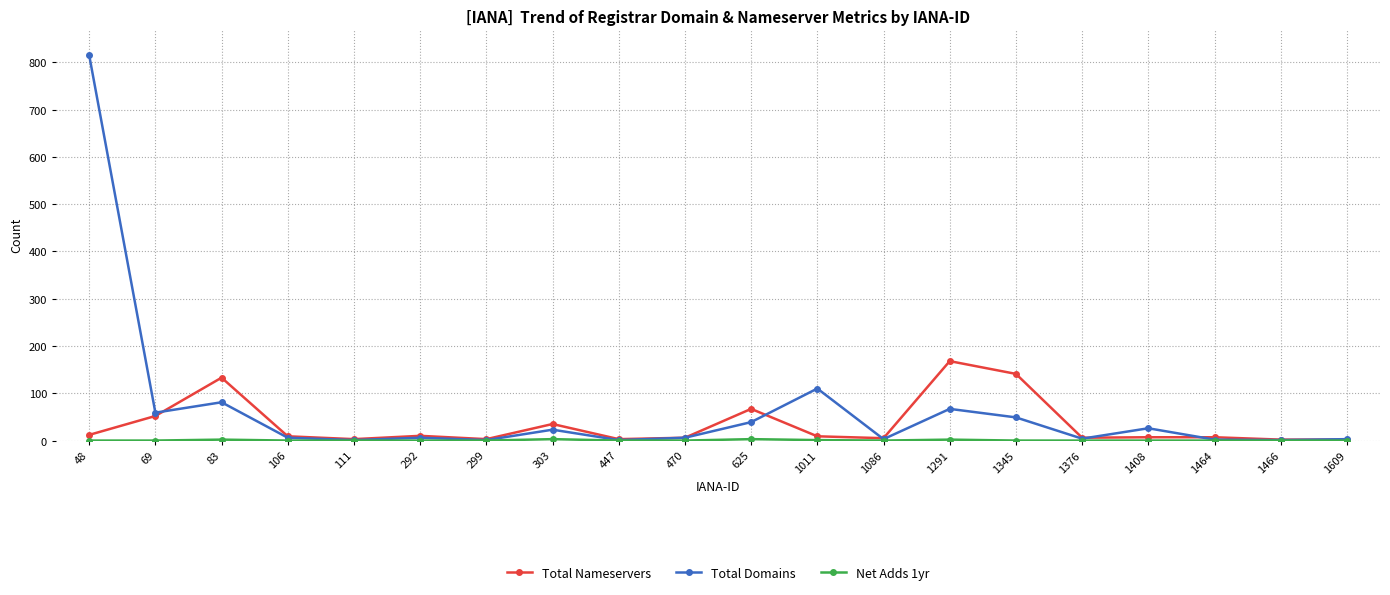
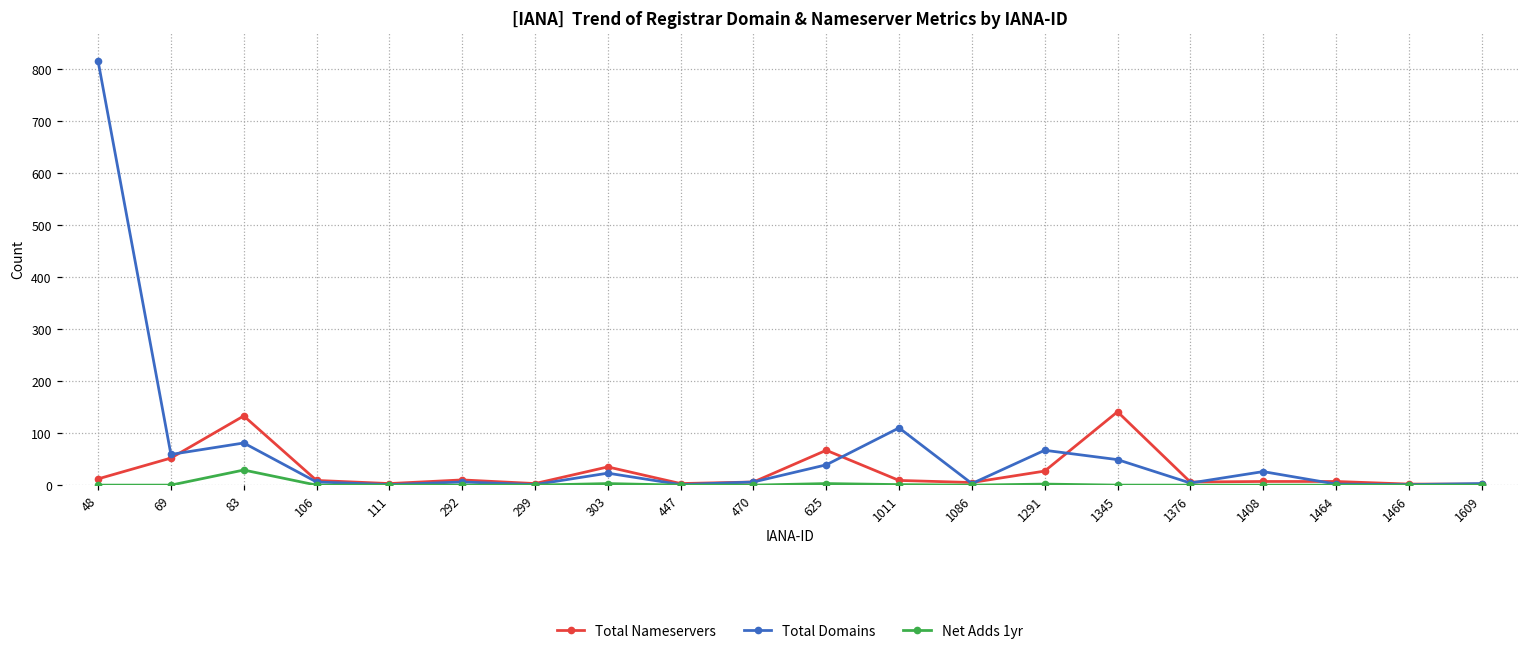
  {
    "Total Nameservers": {
      "48": 10,
      "69": 50,
      "83": 130,
      "303": 40,
      "625": 70,
      "1011": 10,
-     "1291": 170,
+     "1291": 30,
      "1345": 140,
      "1408": 10
    },
    "Total Domains": {
      "48": 820,
      "69": 60,
      "83": 80,
      "303": 20,
      "625": 40,
      "1011": 110,
      "1291": 70,
      "1345": 50,
      "1408": 30
    },
    "Net Adds 1yr": {
      "48": 0,
      "69": 0,
-     "83": 0,
+     "83": 30,
      "106": 0,
      "292": 0,
      "303": 0,
      "470": 0,
      "625": 0,
      "1011": 0,
      "1291": 0,
      "1345": 0,
      "1408": 0
    }
  }
